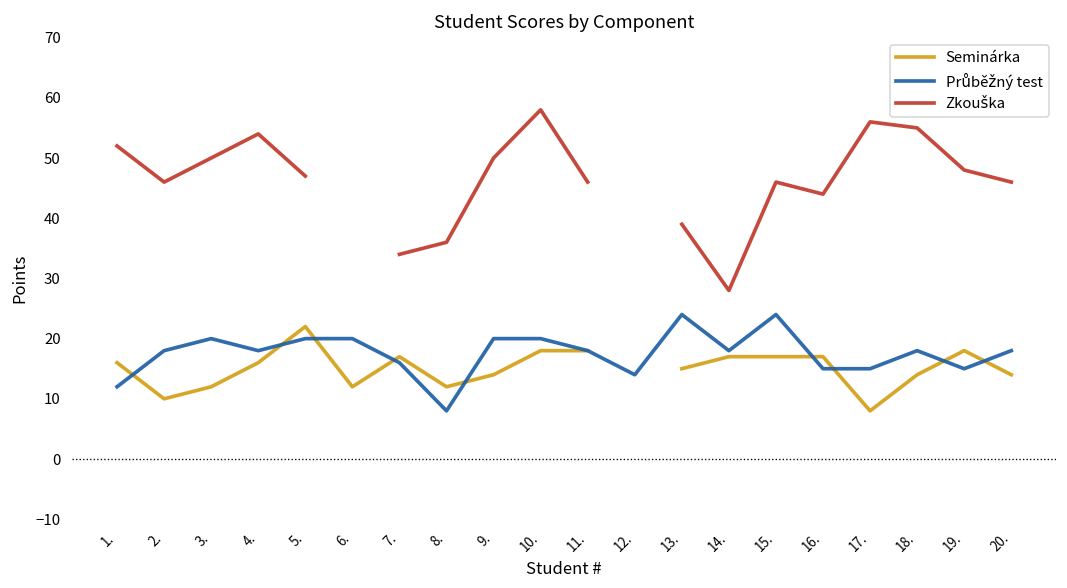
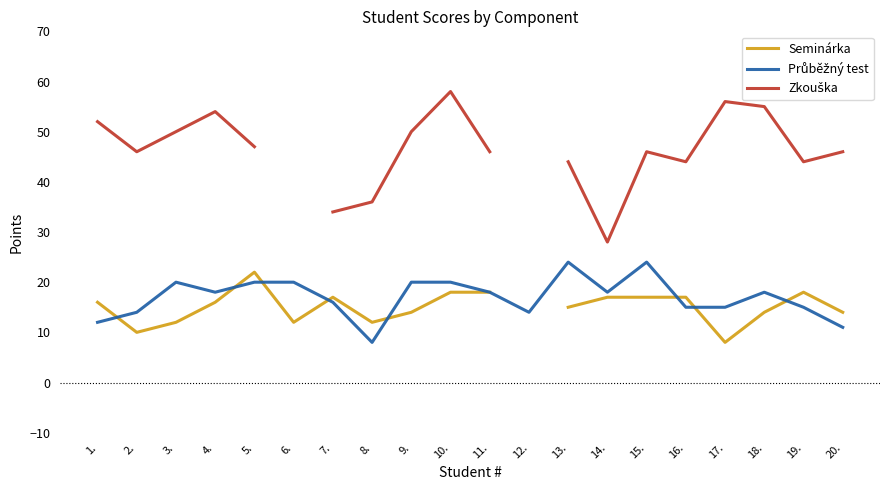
  {
    "Seminárka": {
      "1.": 16,
      "2.": 10,
      "3.": 12,
      "4.": 16,
      "5.": 22,
      "6.": 12,
      "7.": 17,
      "8.": 12,
      "9.": 14,
      "10.": 18,
      "13.": 15,
      "14.": 17,
      "15.": 17,
      "16.": 17,
      "17.": 8,
      "18.": 14,
      "19.": 18,
      "20.": 14
    },
    "Průběžný test": {
      "1.": 12,
-     "2.": 18,
+     "2.": 14,
      "3.": 20,
      "4.": 18,
      "5.": 20,
      "6.": 20,
      "7.": 16,
      "8.": 8,
      "9.": 20,
      "10.": 20,
      "12.": 14,
      "13.": 24,
      "14.": 18,
      "15.": 24,
      "16.": 15,
      "17.": 15,
      "18.": 18,
      "19.": 15,
-     "20.": 18
+     "20.": 11
    },
    "Zkouška": {
      "1.": 52,
      "2.": 46,
      "3.": 50,
      "4.": 54,
      "5.": 47,
      "7.": 34,
      "8.": 36,
      "9.": 50,
      "10.": 58,
      "11.": 46,
-     "13.": 39,
+     "13.": 44,
      "14.": 28,
      "15.": 46,
      "16.": 44,
      "17.": 56,
      "18.": 55,
-     "19.": 48,
+     "19.": 44,
      "20.": 46
    }
  }
